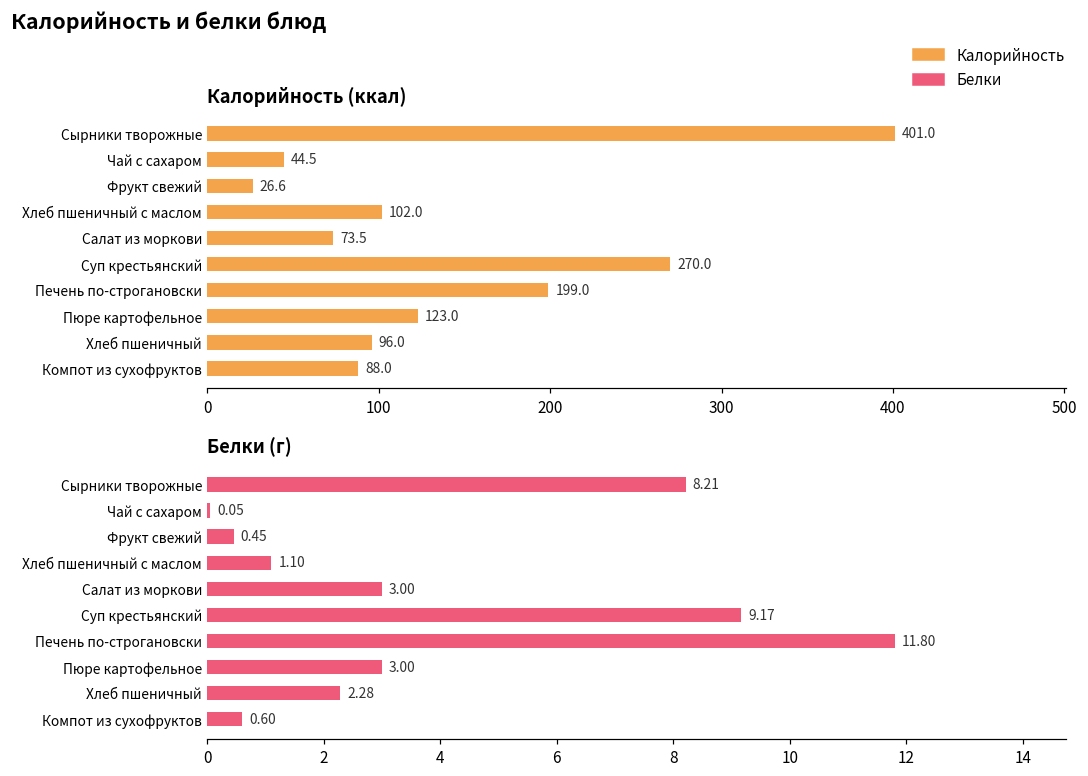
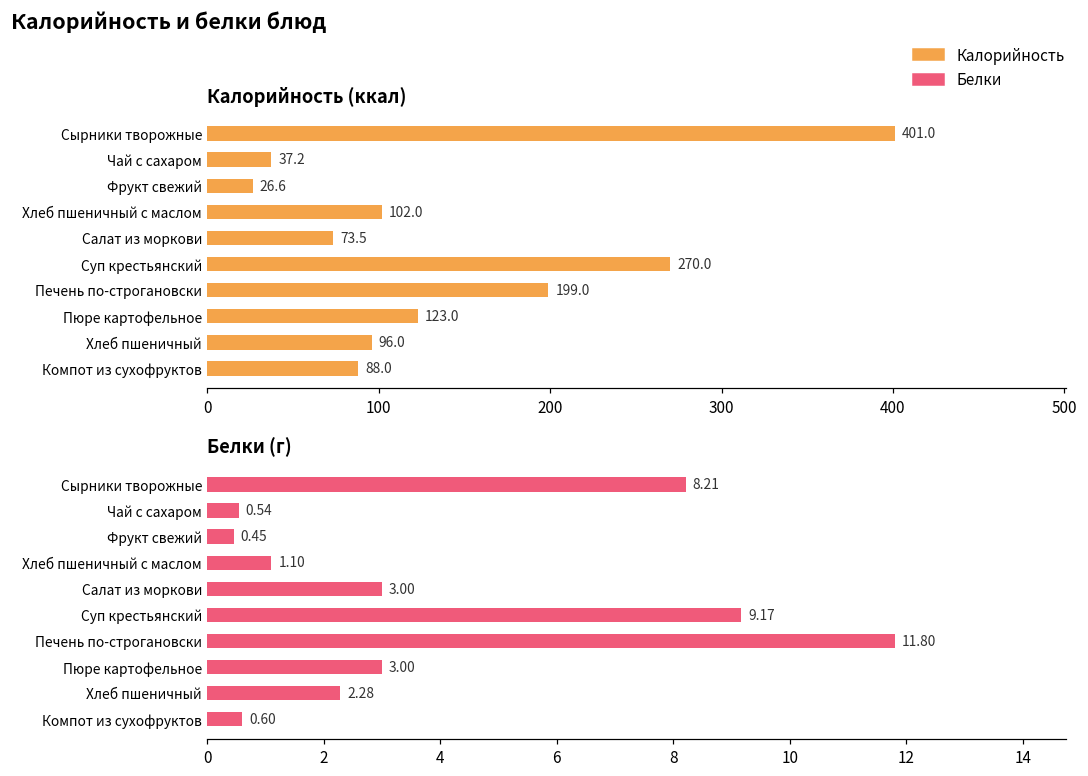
  {
    "Калорийность (ккал)": {
      "Сырники творожные": 401.0,
-     "Чай с сахаром": 44.5,
+     "Чай с сахаром": 37.2,
      "Фрукт свежий": 26.6,
      "Хлеб пшеничный с маслом": 102.0,
      "Салат из моркови": 73.5,
      "Суп крестьянский": 270.0,
      "Печень по-строгановски": 199.0,
      "Пюре картофельное": 123.0,
      "Хлеб пшеничный": 96.0,
      "Компот из сухофруктов": 88.0
    },
    "Белки (г)": {
      "Сырники творожные": 8.21,
-     "Чай с сахаром": 0.05,
+     "Чай с сахаром": 0.54,
      "Фрукт свежий": 0.45,
      "Хлеб пшеничный с маслом": 1.10,
      "Салат из моркови": 3.00,
      "Суп крестьянский": 9.17,
      "Печень по-строгановски": 11.80,
      "Пюре картофельное": 3.00,
      "Хлеб пшеничный": 2.28,
      "Компот из сухофруктов": 0.60
    }
  }
